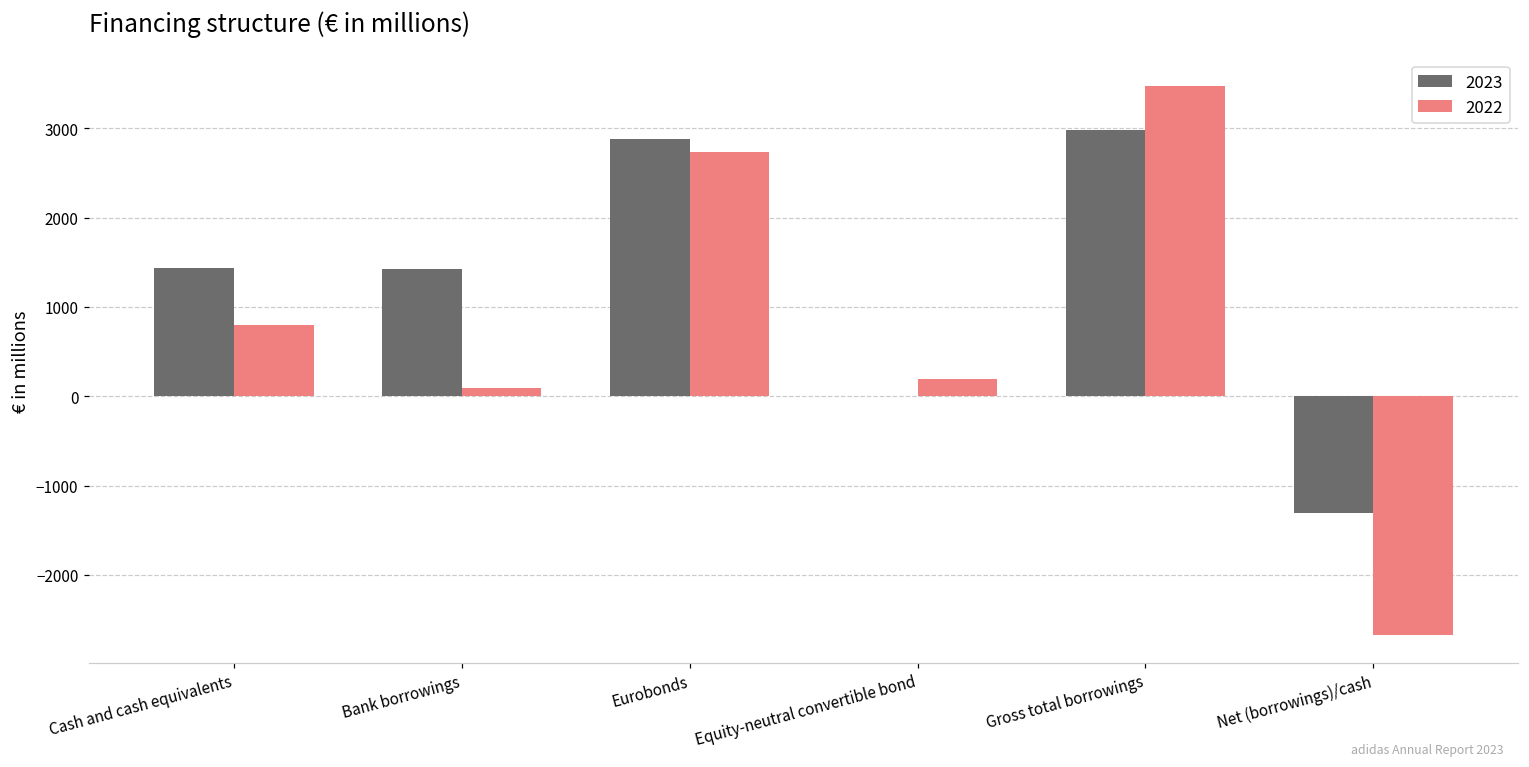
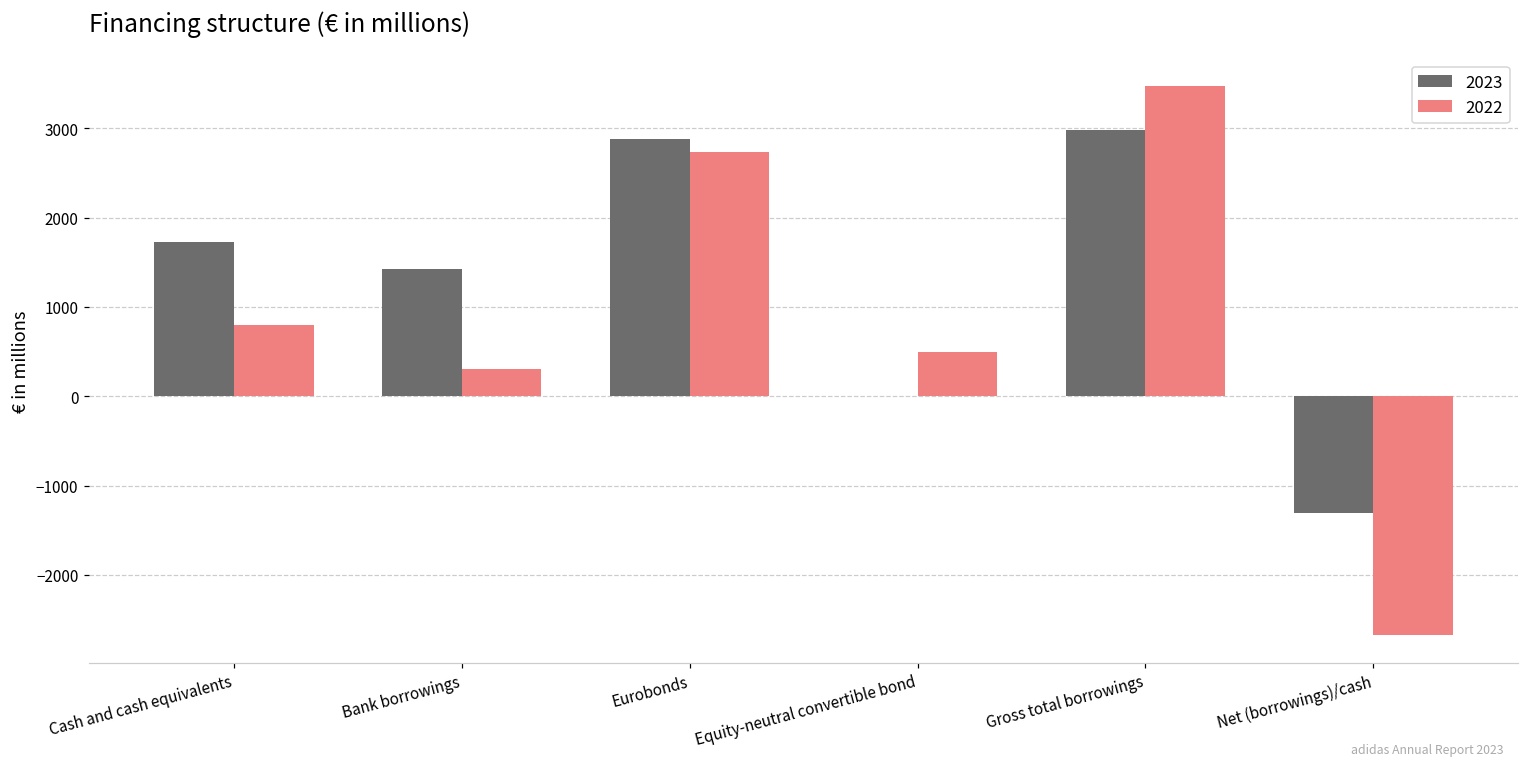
  {
    "2023": {
-     "Cash and cash equivalents": 1400,
+     "Cash and cash equivalents": 1700,
      "Bank borrowings": 1400,
      "Eurobonds": 2900,
      "Equity-neutral convertible bond": 0,
      "Gross total borrowings": 3000,
      "Net (borrowings)/cash": -1300
    },
    "2022": {
      "Cash and cash equivalents": 800,
-     "Bank borrowings": 100,
+     "Bank borrowings": 300,
      "Eurobonds": 2700,
-     "Equity-neutral convertible bond": 200,
+     "Equity-neutral convertible bond": 500,
      "Gross total borrowings": 3500,
      "Net (borrowings)/cash": -2700
    }
  }
